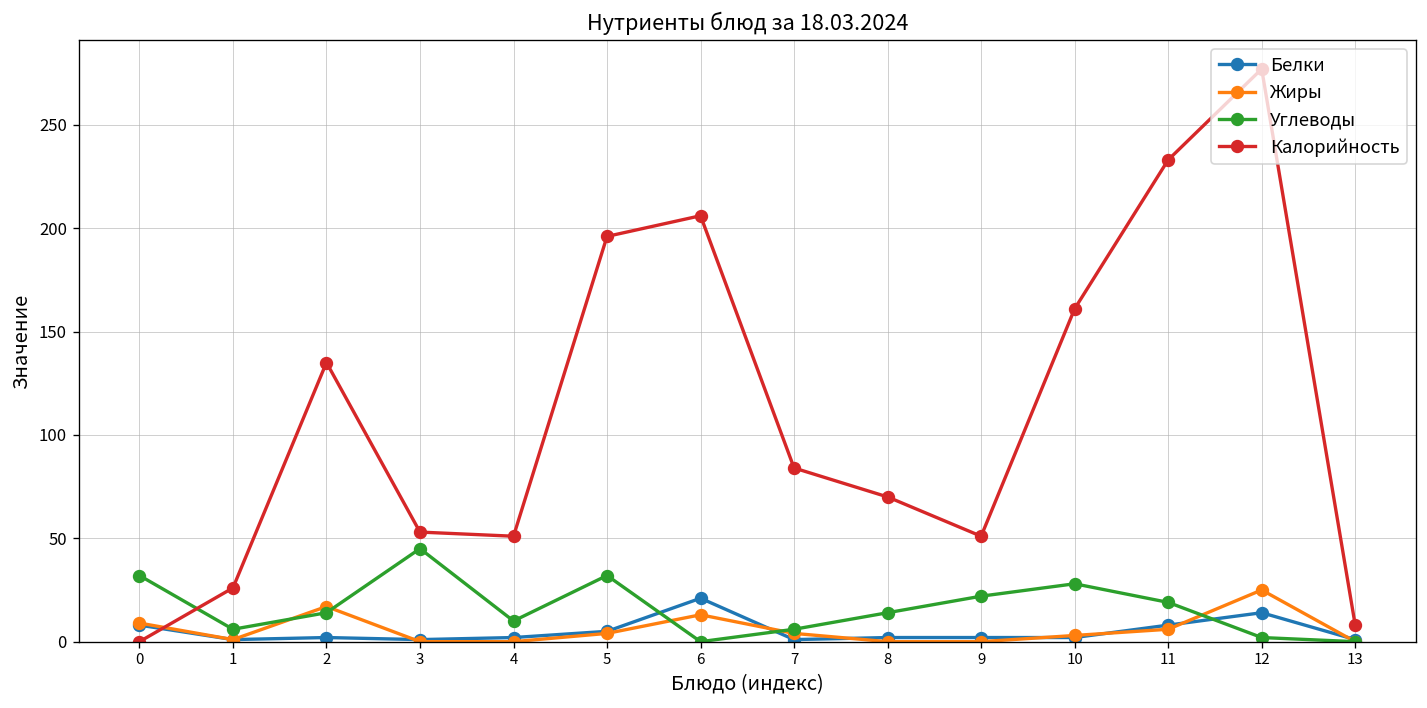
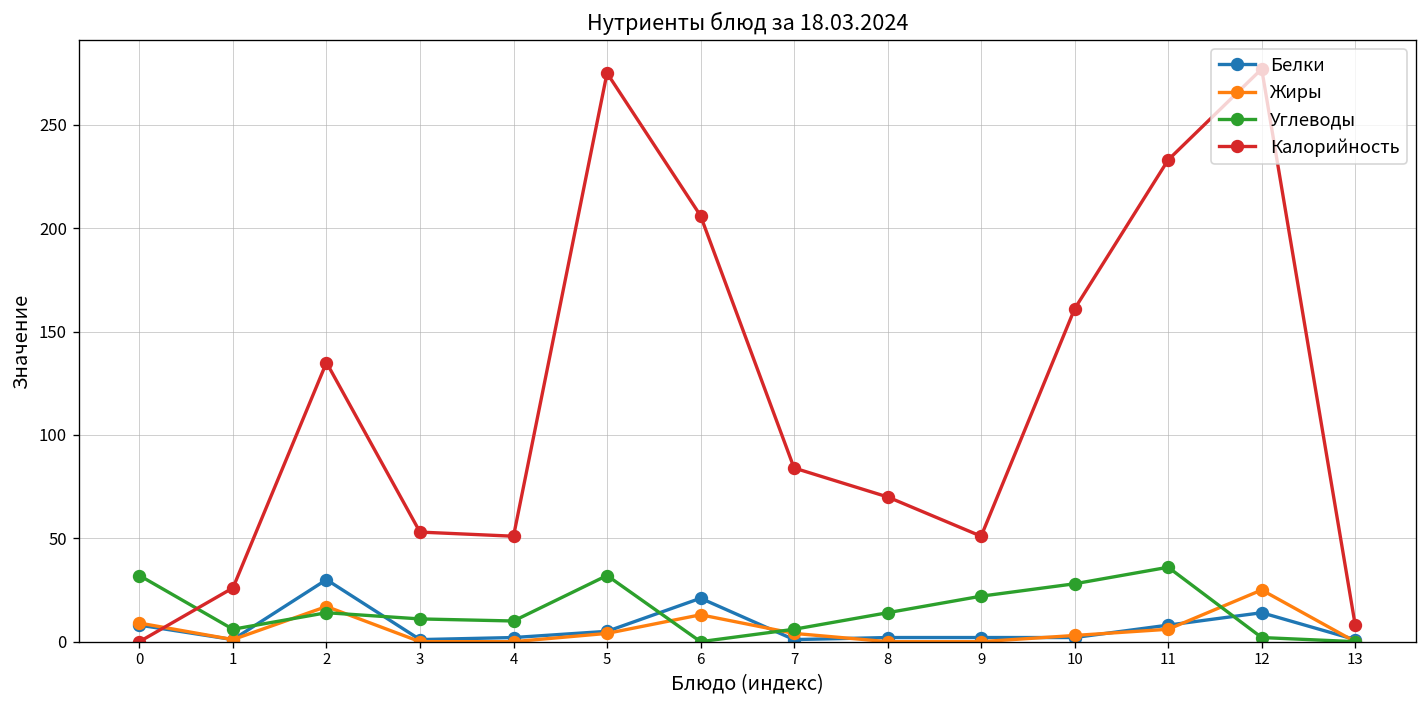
  {
    "Белки": {
-     "2": 2,
+     "2": 30,
      "4": 2,
      "6": 21,
      "7": 1,
      "8": 2,
      "9": 2,
      "11": 8,
      "12": 14
    },
    "Жиры": {
      "2": 17,
      "4": 0,
      "6": 13,
      "7": 4,
      "8": 0,
      "9": 0,
      "11": 6,
      "12": 25
    },
    "Углеводы": {
      "0": 32,
      "1": 6,
      "2": 14,
-     "3": 45,
+     "3": 11,
      "4": 10,
      "5": 32,
      "6": 0,
      "7": 6,
      "8": 14,
      "9": 22,
      "10": 28,
-     "11": 19,
+     "11": 36,
      "12": 2
    },
    "Калорийность": {
      "0": 0,
      "1": 26,
      "2": 135,
      "3": 53,
      "4": 51,
-     "5": 196,
+     "5": 275,
      "6": 206,
      "7": 84,
      "8": 70,
      "9": 51,
      "10": 161,
      "11": 233,
      "13": 8
    }
  }
